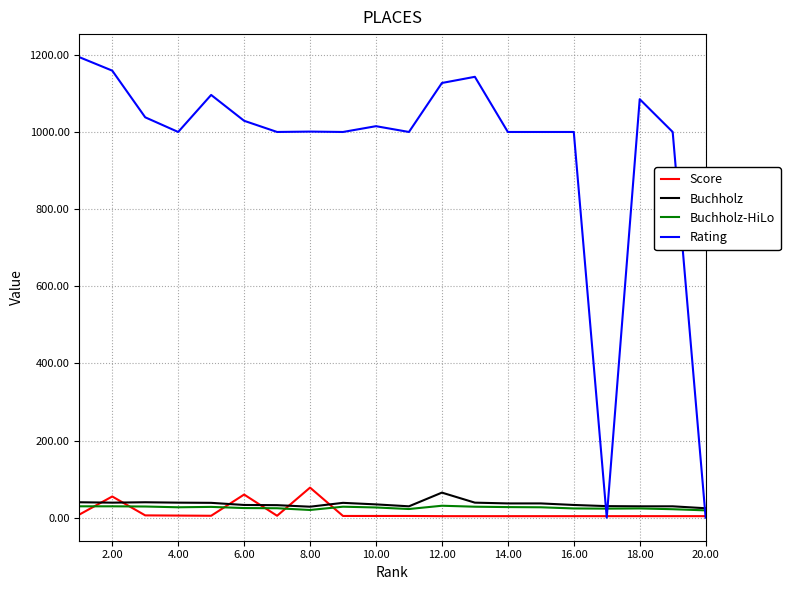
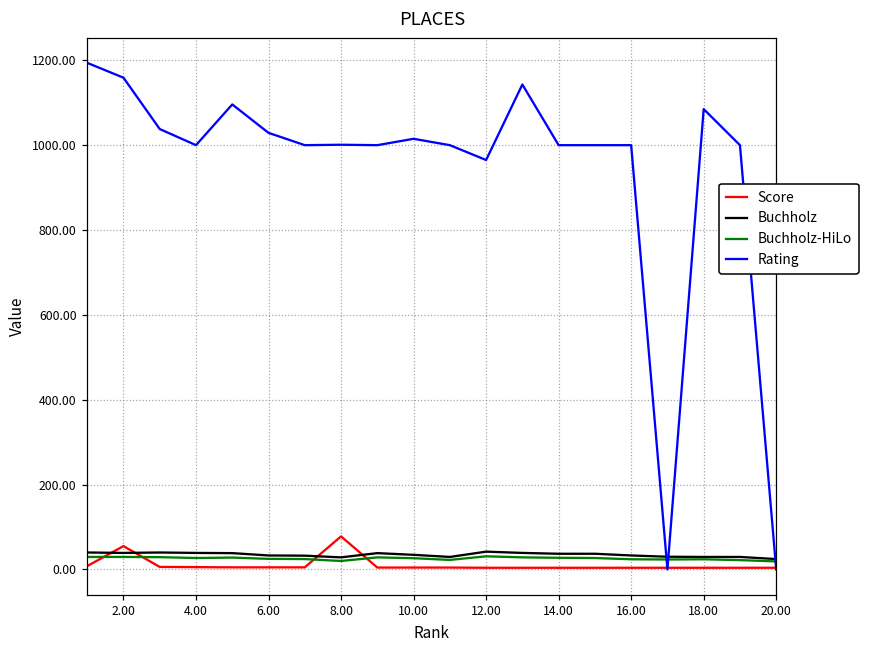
  {
    "Score": {
      "2.00": 60,
      "4.00": 10,
-     "6.00": 60,
+     "6.00": 10,
      "8.00": 80,
      "10.00": 0,
      "12.00": 0,
      "14.00": 0,
      "16.00": 0,
      "18.00": 0
    },
    "Buchholz": {
      "2.00": 40,
      "4.00": 40,
      "6.00": 30,
      "8.00": 30,
      "10.00": 30,
-     "12.00": 70,
+     "12.00": 40,
      "14.00": 40,
      "16.00": 30
    },
    "Buchholz-HiLo": {
      "2.00": 30,
      "4.00": 30,
      "6.00": 30,
      "8.00": 20,
      "10.00": 30,
      "12.00": 30,
      "14.00": 30,
      "16.00": 20
    },
    "Rating": {
      "2.00": 1160,
      "4.00": 1000,
      "6.00": 1030,
      "8.00": 1000,
      "10.00": 1020,
-     "12.00": 1130,
+     "12.00": 970,
      "14.00": 1000,
      "16.00": 1000,
      "18.00": 1090
    }
  }
